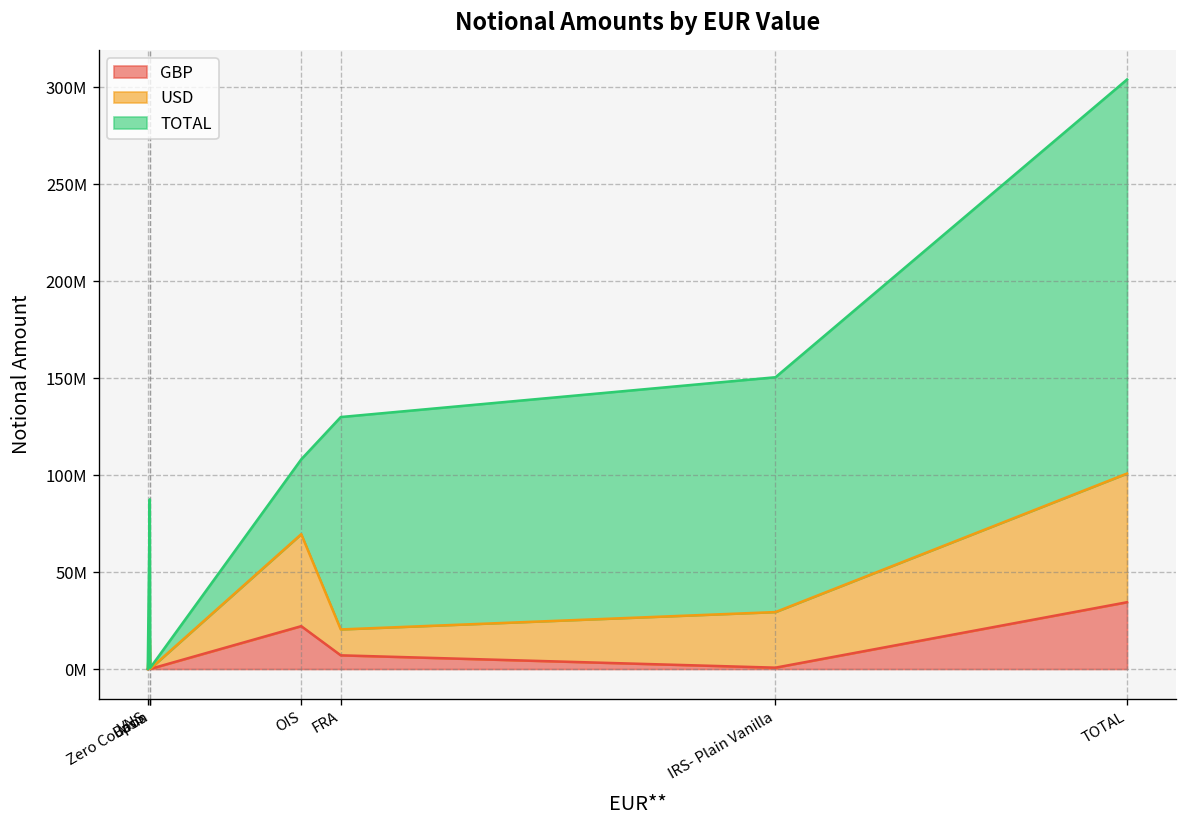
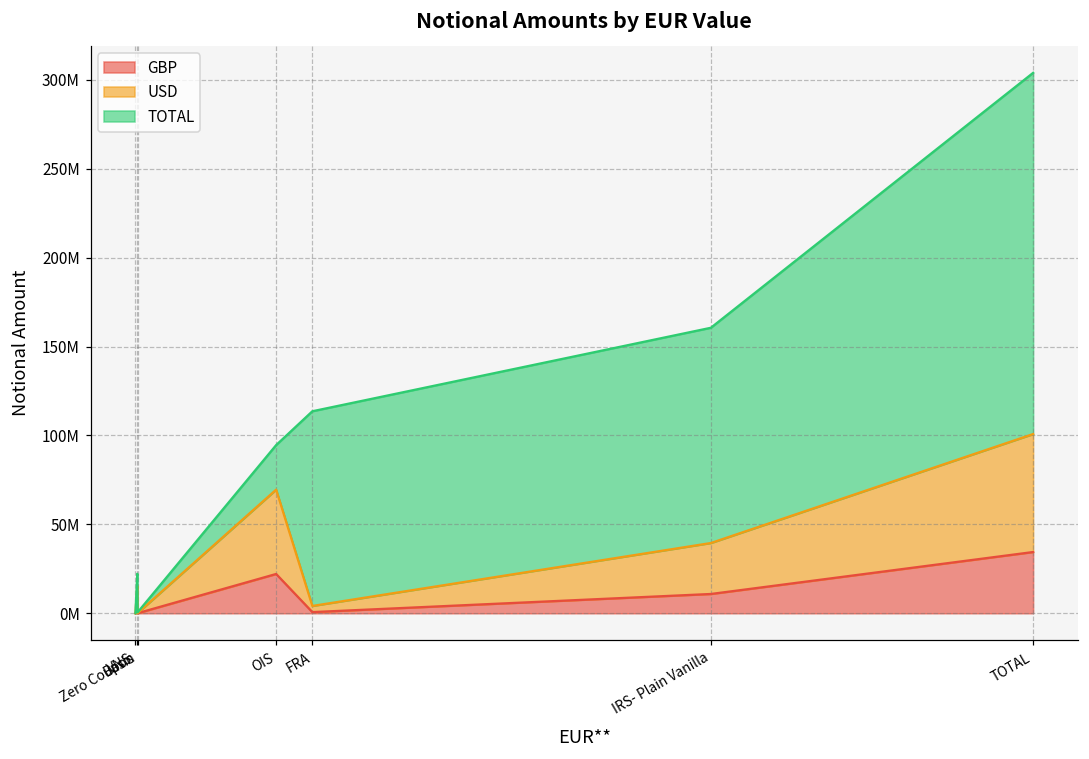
  {
    "GBP": {
      "OIS": 22000000,
-     "FRA": 7000000,
-     "IRS- Plain Vanilla": 1000000,
+     "FRA": 1000000,
+     "IRS- Plain Vanilla": 11000000,
      "TOTAL": 34000000
    },
    "USD": {
      "Basis": 14000000,
      "OIS": 47000000,
-     "FRA": 13000000,
+     "FRA": 3000000,
      "IRS- Plain Vanilla": 29000000,
      "TOTAL": 66000000
    },
    "TOTAL": {
-     "Basis": 72000000,
-     "OIS": 39000000,
+     "Basis": 7000000,
+     "OIS": 25000000,
      "FRA": 109000000,
      "IRS- Plain Vanilla": 121000000,
      "TOTAL": 203000000
    }
  }
